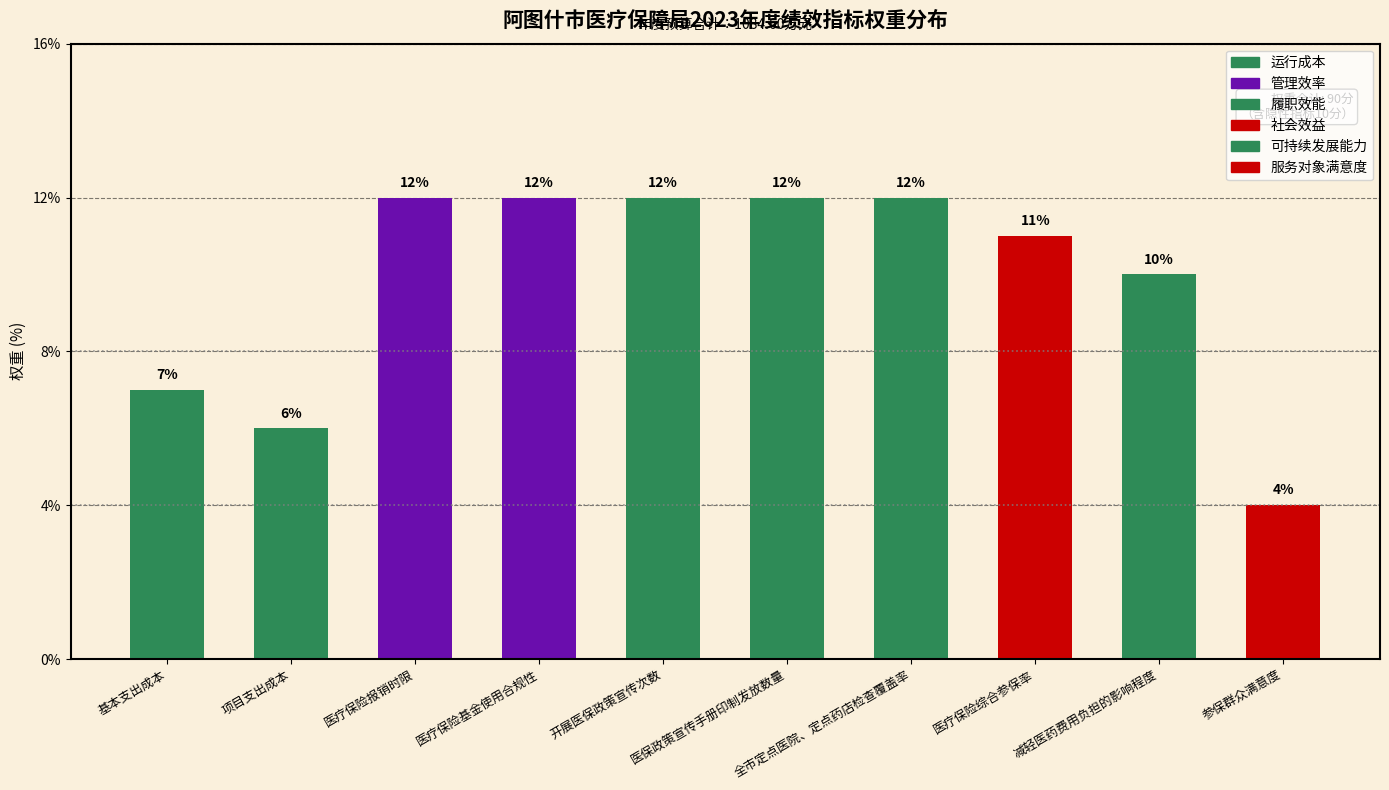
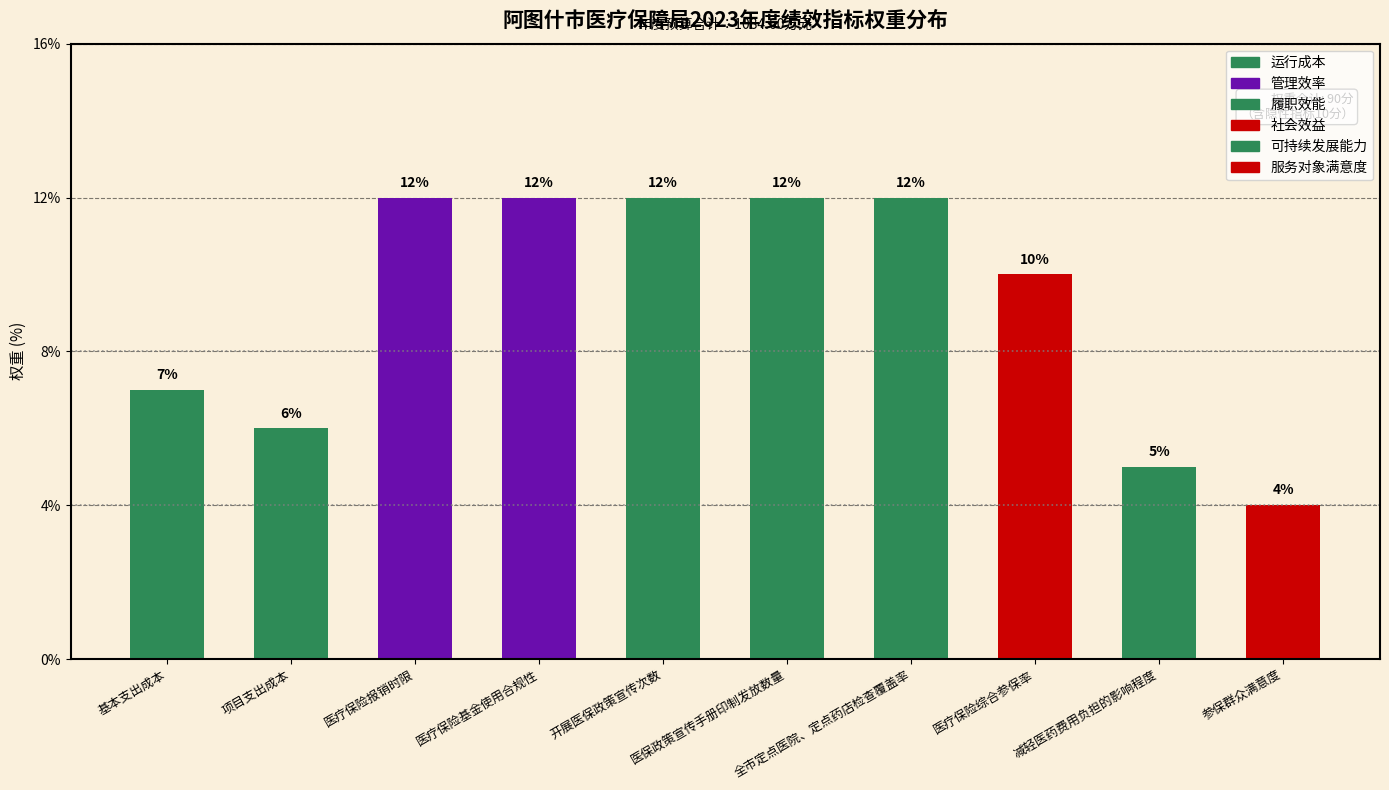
  {
    "基本支出成本": "7%",
    "项目支出成本": "6%",
    "医疗保险报销时限": "12%",
    "医疗保险基金使用合规性": "12%",
    "开展医保政策宣传次数": "12%",
    "医保政策宣传手册印制发放数量": "12%",
    "全市定点医院、定点药店检查覆盖率": "12%",
-   "医疗保险综合参保率": "11%",
-   "减轻医药费用负担的影响程度": "10%",
+   "医疗保险综合参保率": "10%",
+   "减轻医药费用负担的影响程度": "5%",
    "参保群众满意度": "4%"
  }
